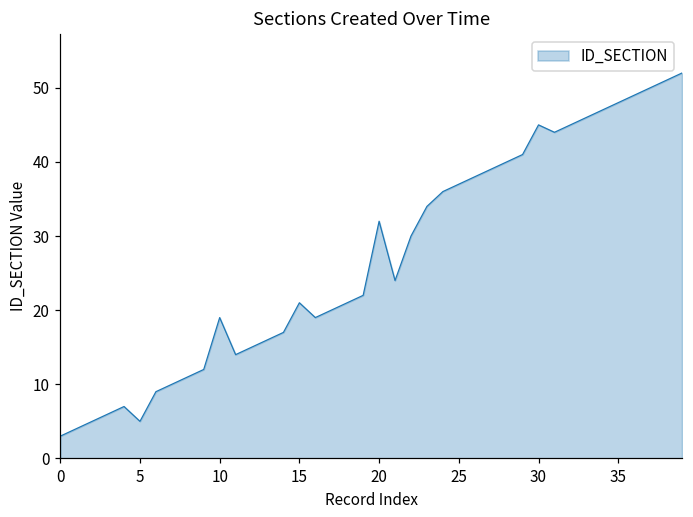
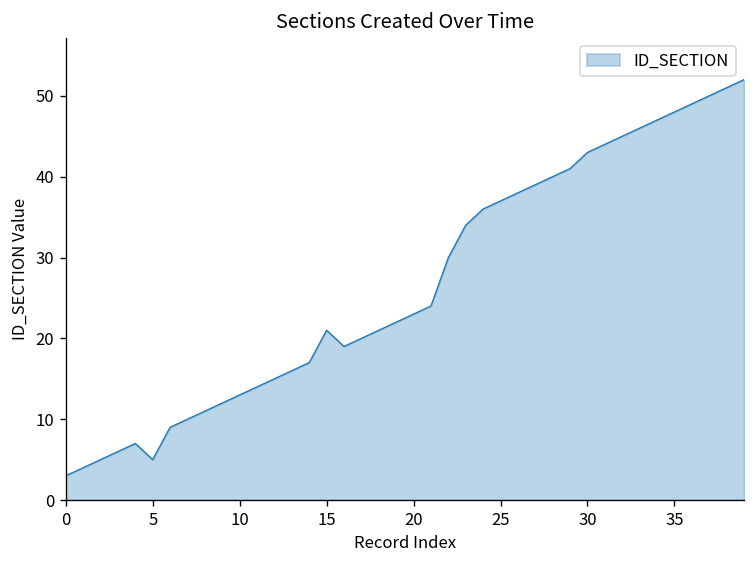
  {
    "0": 3,
    "5": 5,
-   "10": 19,
+   "10": 13,
    "15": 21,
-   "20": 32,
+   "20": 23,
    "25": 37,
-   "30": 45,
+   "30": 43,
    "35": 48
  }
